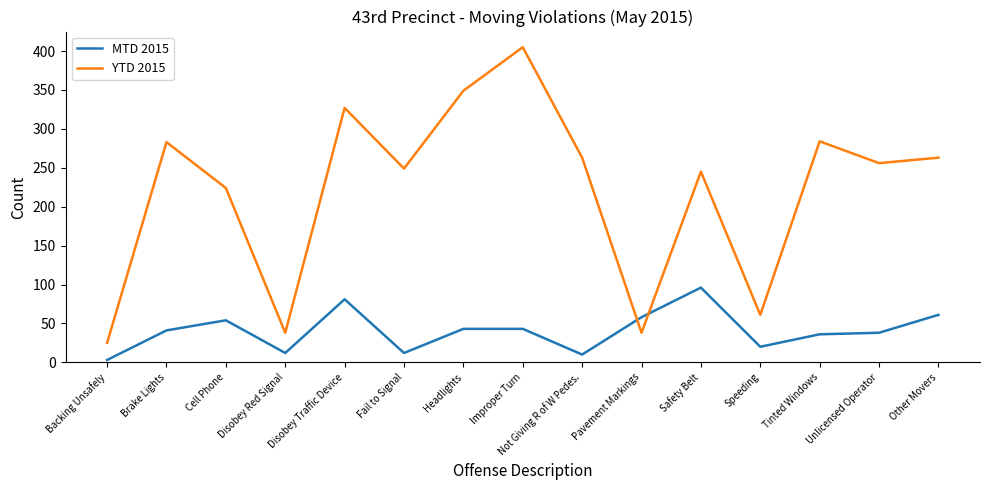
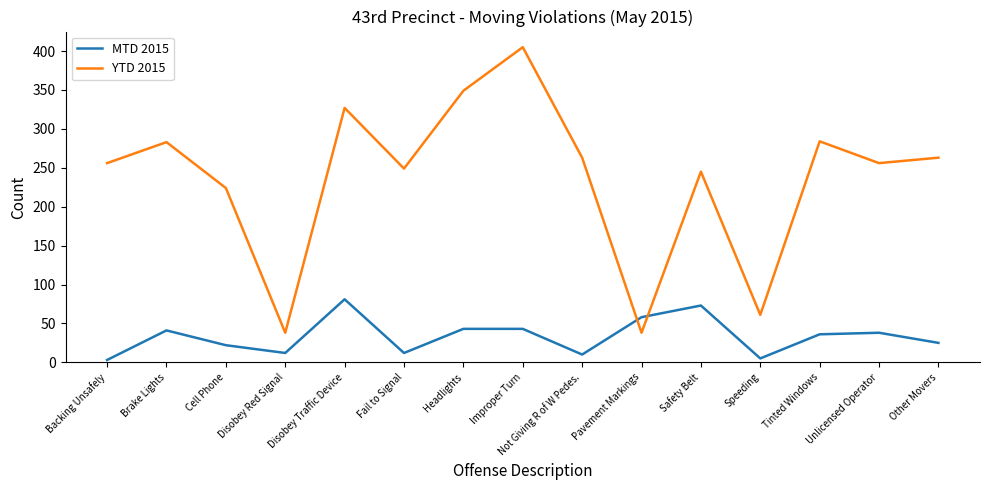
  {
    "MTD 2015": {
      "Backing Unsafely": 0,
      "Brake Lights": 40,
-     "Cell Phone": 50,
+     "Cell Phone": 20,
      "Disobey Red Signal": 10,
      "Disobey Traffic Device": 80,
      "Fail to Signal": 10,
      "Headlights": 40,
      "Improper Turn": 40,
      "Not Giving R of W Pedes.": 10,
      "Pavement Markings": 60,
-     "Safety Belt": 100,
-     "Speeding": 20,
+     "Safety Belt": 70,
+     "Speeding": 10,
      "Tinted Windows": 40,
      "Unlicensed Operator": 40,
-     "Other Movers": 60
+     "Other Movers": 30
    },
    "YTD 2015": {
-     "Backing Unsafely": 30,
+     "Backing Unsafely": 260,
      "Brake Lights": 280,
      "Cell Phone": 220,
      "Disobey Red Signal": 40,
      "Disobey Traffic Device": 330,
      "Fail to Signal": 250,
      "Headlights": 350,
      "Improper Turn": 410,
      "Not Giving R of W Pedes.": 260,
      "Pavement Markings": 40,
      "Safety Belt": 250,
      "Speeding": 60,
      "Tinted Windows": 280,
      "Unlicensed Operator": 260,
      "Other Movers": 260
    }
  }
